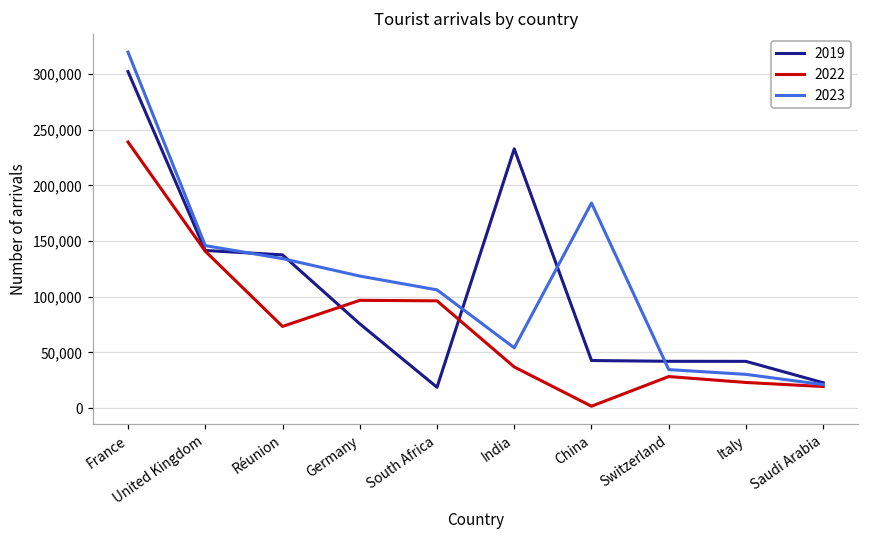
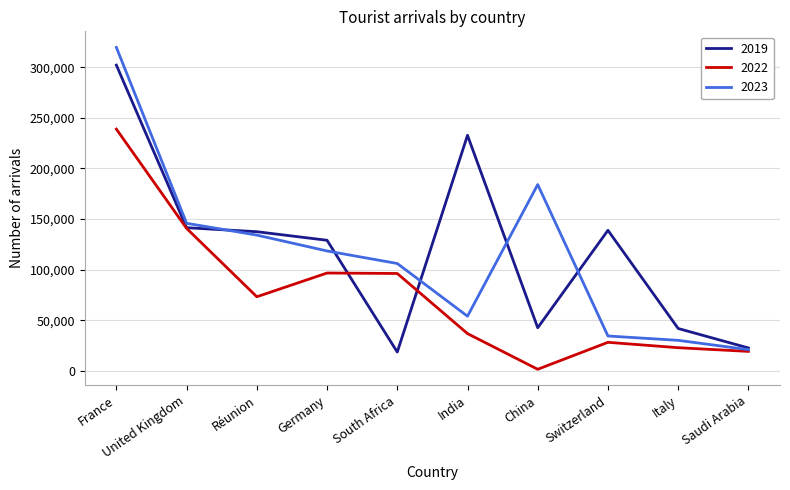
  {
    "2019": {
      "France": "302,000",
      "Réunion": "138,000",
-     "Germany": "76,000",
+     "Germany": "129,000",
      "South Africa": "19,000",
      "India": "233,000",
      "China": "43,000",
-     "Switzerland": "42,000",
+     "Switzerland": "139,000",
      "Italy": "42,000"
    },
    "2022": {
      "France": "239,000",
      "Réunion": "73,000",
      "Germany": "97,000",
      "South Africa": "96,000",
      "India": "37,000",
      "China": "2,000",
      "Switzerland": "28,000",
      "Italy": "23,000"
    },
    "2023": {
      "France": "320,000",
      "United Kingdom": "146,000",
      "Réunion": "134,000",
      "Germany": "119,000",
      "South Africa": "106,000",
      "India": "54,000",
      "China": "184,000",
      "Switzerland": "35,000",
      "Italy": "30,000"
    }
  }
